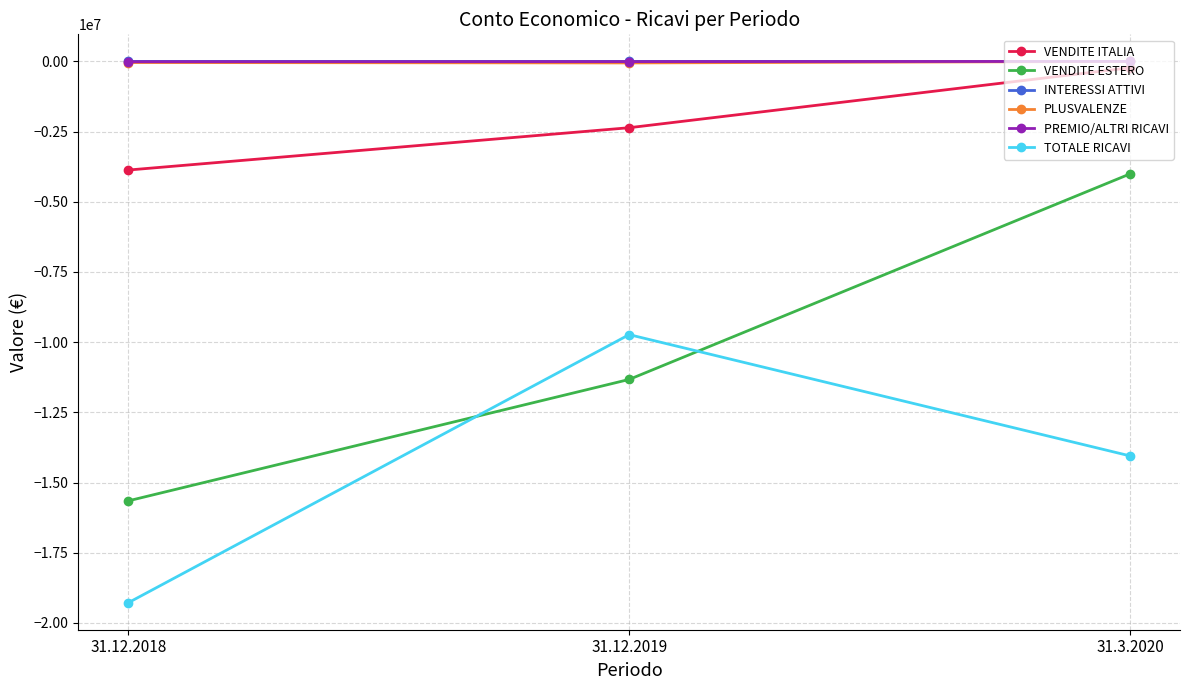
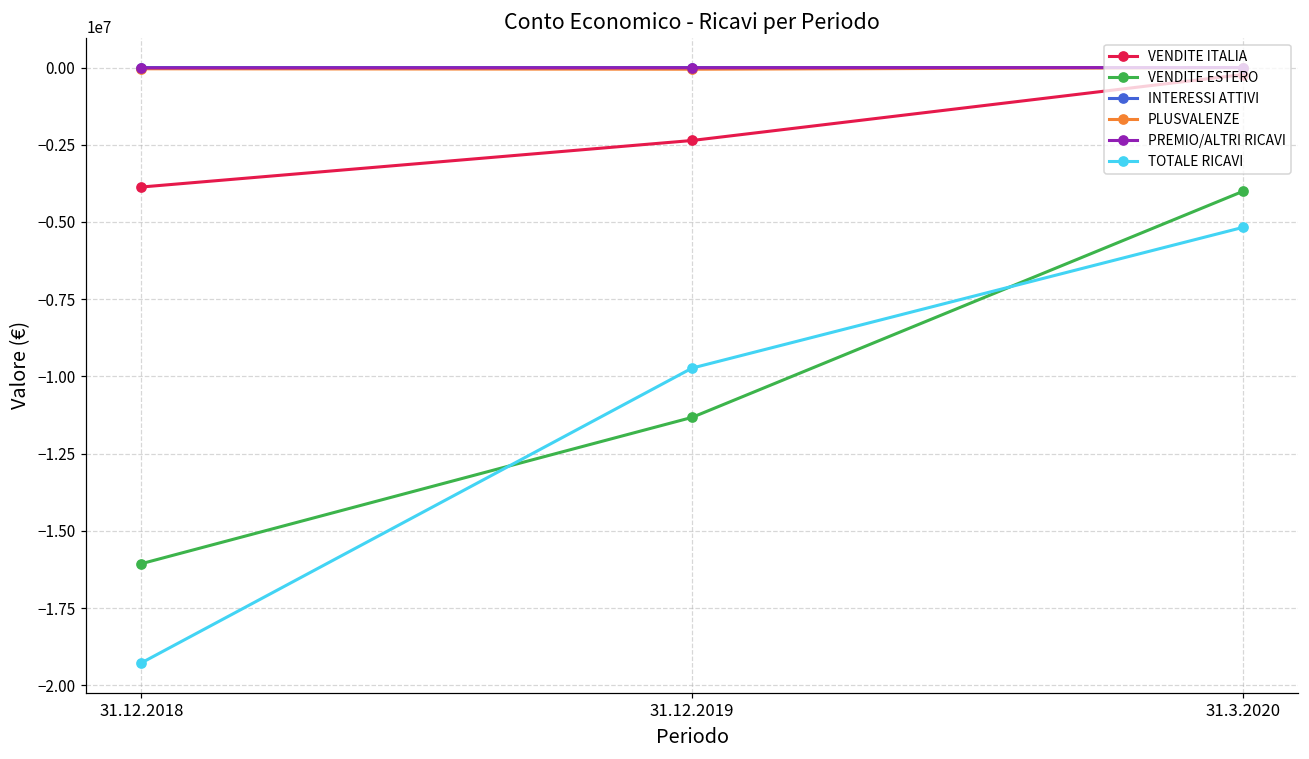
  {
    "VENDITE ITALIA": {
      "31.12.2018": -3900000,
      "31.12.2019": -2400000
    },
    "VENDITE ESTERO": {
-     "31.12.2018": -15700000,
+     "31.12.2018": -16100000,
      "31.12.2019": -11300000,
      "31.3.2020": -4000000
    },
    "TOTALE RICAVI": {
      "31.12.2018": -19300000,
      "31.12.2019": -9700000,
-     "31.3.2020": -14000000
+     "31.3.2020": -5200000
    }
  }
